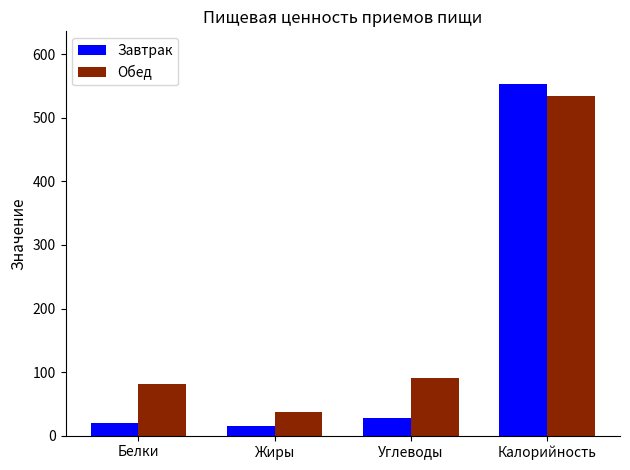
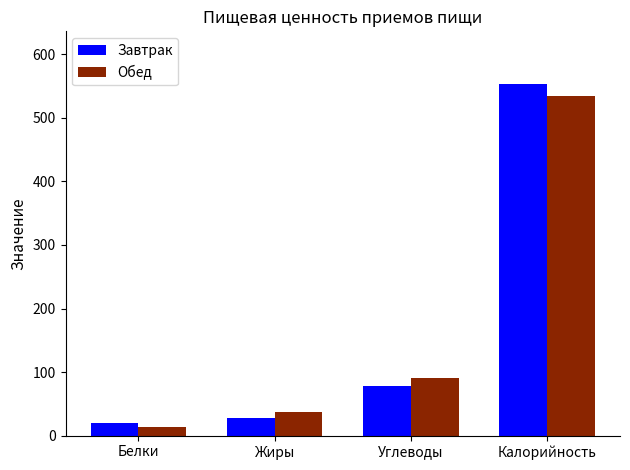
  {
    "Завтрак": {
      "Белки": 20,
-     "Жиры": 20,
-     "Углеводы": 30,
+     "Жиры": 30,
+     "Углеводы": 80,
      "Калорийность": 550
    },
    "Обед": {
-     "Белки": 80,
+     "Белки": 10,
      "Жиры": 40,
      "Углеводы": 90,
      "Калорийность": 530
    }
  }
